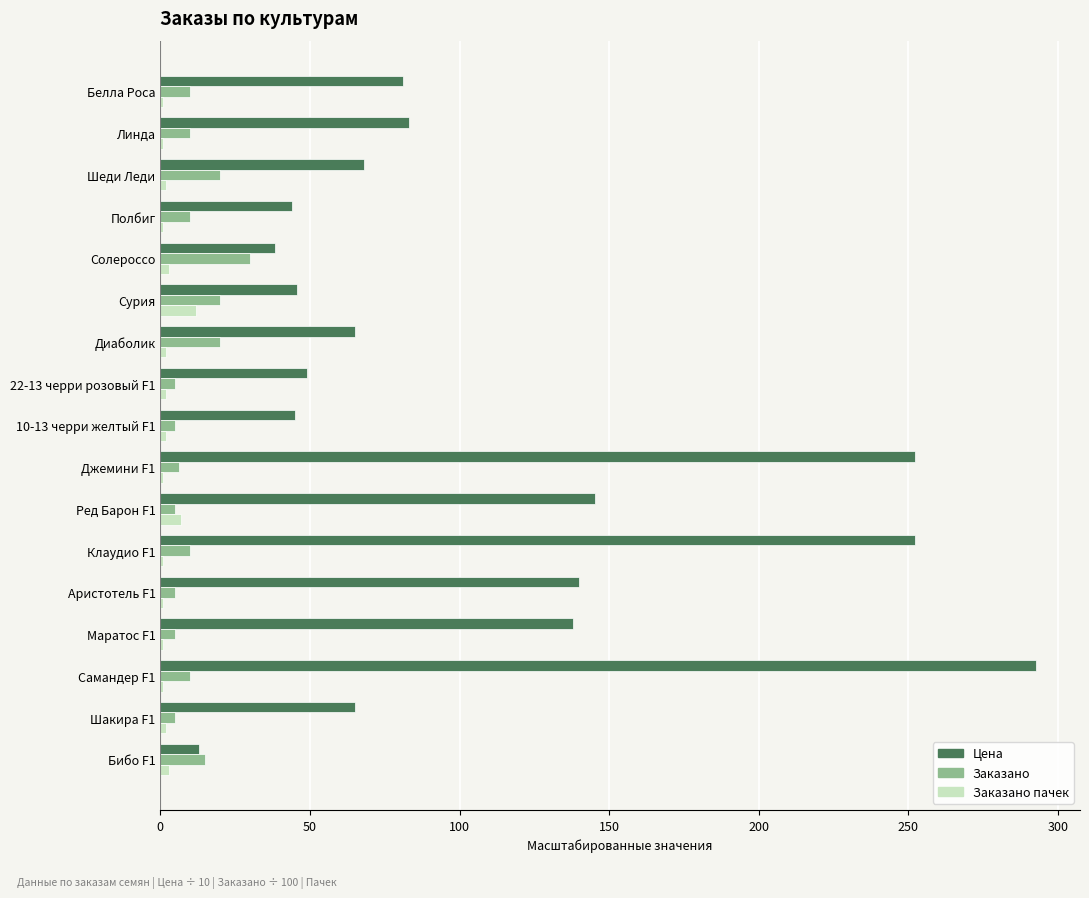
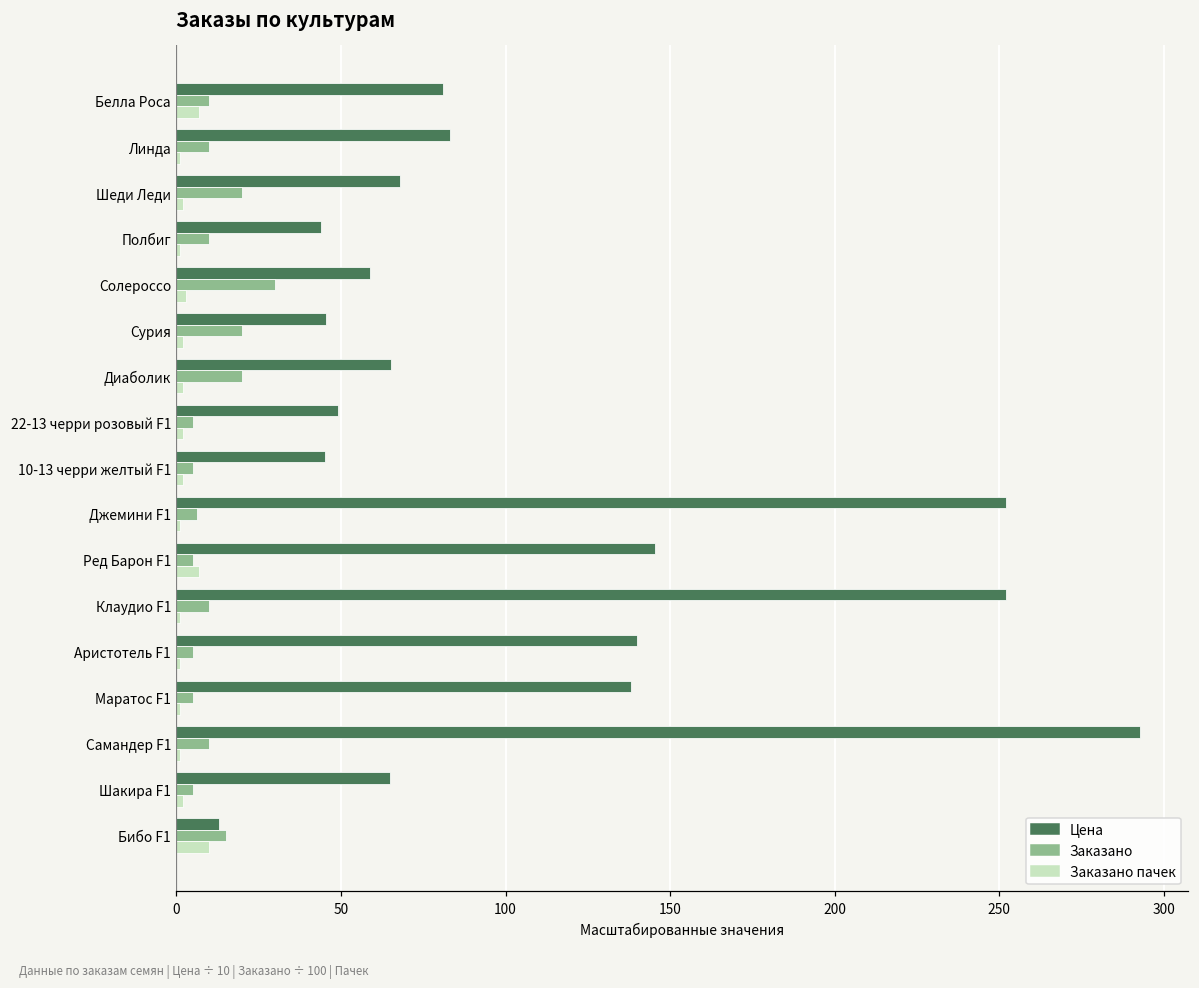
  {
    "Цена": {
      "Белла Роса": 81,
      "Линда": 83,
      "Шеди Леди": 68,
      "Полбиг": 44,
-     "Солероссо": 38,
+     "Солероссо": 59,
      "Сурия": 46,
      "Диаболик": 65,
      "22-13 черри розовый F1": 49,
      "10-13 черри желтый F1": 45,
      "Джемини F1": 252,
      "Ред Барон F1": 145,
      "Клаудио F1": 252,
      "Аристотель F1": 140,
      "Маратос F1": 138,
      "Самандер F1": 293,
      "Шакира F1": 65,
      "Бибо F1": 13
    },
    "Заказано": {
      "Белла Роса": 10,
      "Линда": 10,
      "Шеди Леди": 20,
      "Полбиг": 10,
      "Солероссо": 30,
      "Сурия": 20,
      "Диаболик": 20,
      "22-13 черри розовый F1": 5,
      "10-13 черри желтый F1": 5,
      "Джемини F1": 6,
      "Ред Барон F1": 5,
      "Клаудио F1": 10,
      "Аристотель F1": 5,
      "Маратос F1": 5,
      "Самандер F1": 10,
      "Шакира F1": 5,
      "Бибо F1": 15
    },
    "Заказано пачек": {
-     "Белла Роса": 1,
+     "Белла Роса": 7,
      "Линда": 1,
      "Шеди Леди": 2,
      "Полбиг": 1,
      "Солероссо": 3,
-     "Сурия": 12,
+     "Сурия": 2,
      "Диаболик": 2,
      "22-13 черри розовый F1": 2,
      "10-13 черри желтый F1": 2,
      "Джемини F1": 1,
      "Ред Барон F1": 7,
      "Клаудио F1": 1,
      "Аристотель F1": 1,
      "Маратос F1": 1,
      "Самандер F1": 1,
      "Шакира F1": 2,
-     "Бибо F1": 3
+     "Бибо F1": 10
    }
  }
